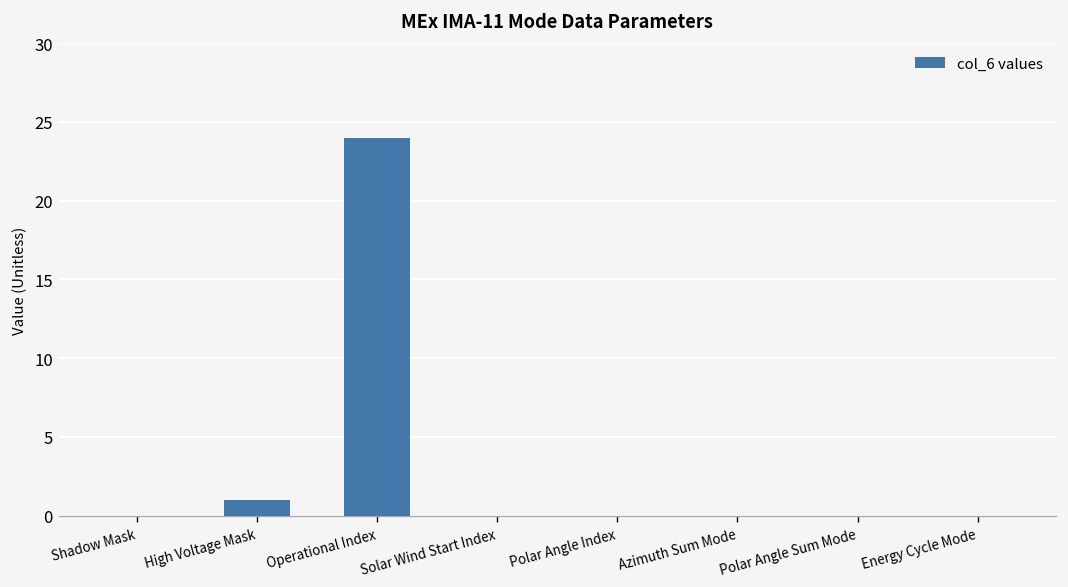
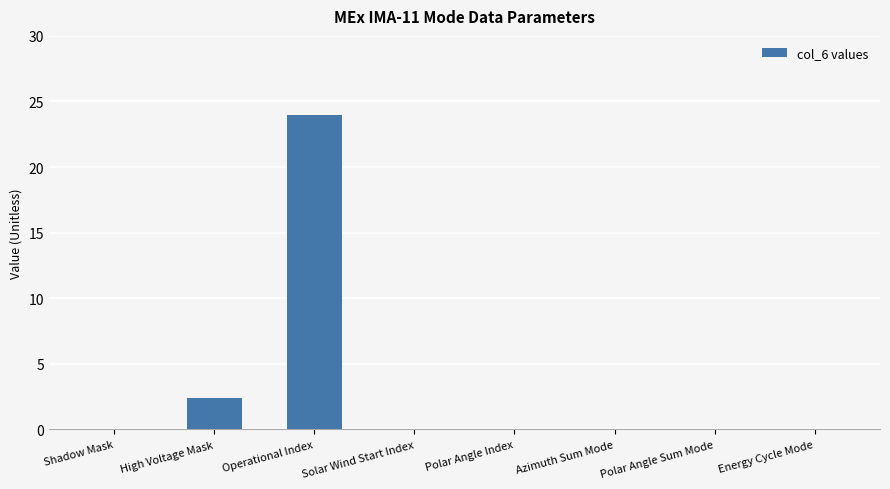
  {
    "Shadow Mask": 0.0,
-   "High Voltage Mask": 1.0,
+   "High Voltage Mask": 2.4,
    "Operational Index": 24.0,
    "Solar Wind Start Index": 0.0,
    "Polar Angle Index": 0.0,
    "Azimuth Sum Mode": 0.0,
    "Polar Angle Sum Mode": 0.0,
    "Energy Cycle Mode": 0.0
  }
